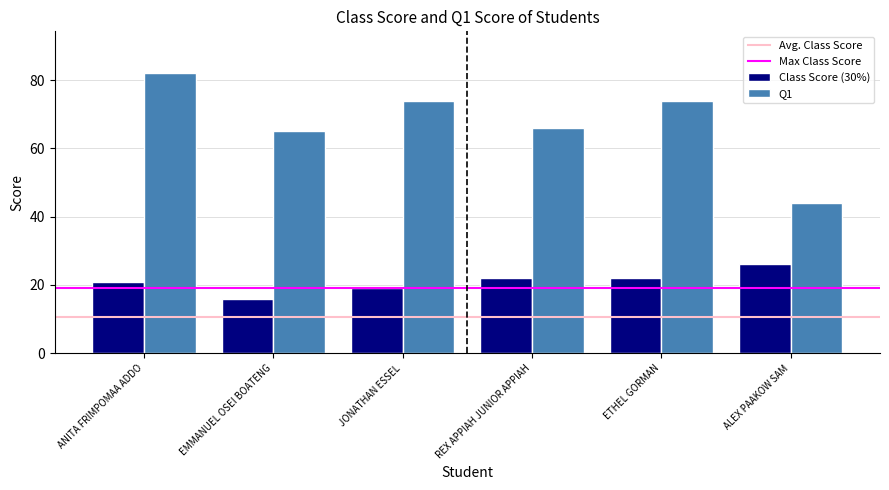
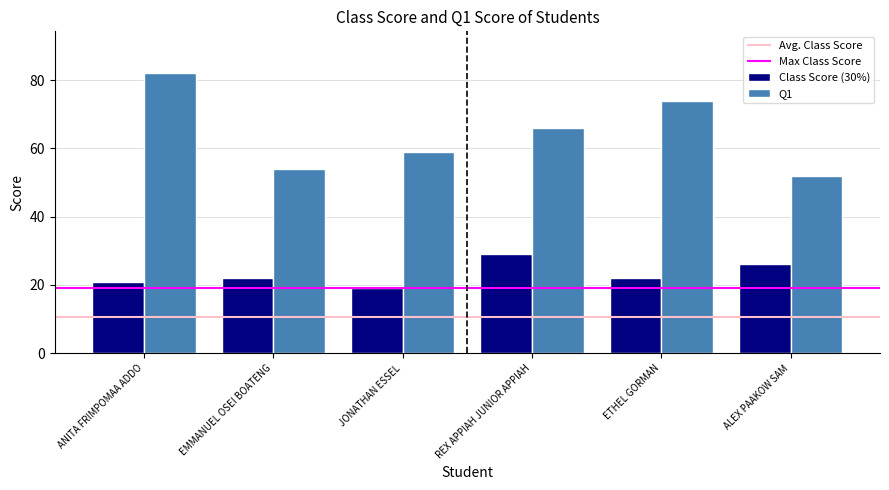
  {
    "Class Score (30%)": {
      "ANITA FRIMPOMAA ADDO": 21,
-     "EMMANUEL OSEI BOATENG": 16,
+     "EMMANUEL OSEI BOATENG": 22,
      "JONATHAN ESSEL": 19,
-     "REX APPIAH JUNIOR APPIAH": 22,
+     "REX APPIAH JUNIOR APPIAH": 29,
      "ETHEL GORMAN": 22,
      "ALEX PAAKOW SAM": 26
    },
    "Q1": {
      "ANITA FRIMPOMAA ADDO": 82,
-     "EMMANUEL OSEI BOATENG": 65,
-     "JONATHAN ESSEL": 74,
+     "EMMANUEL OSEI BOATENG": 54,
+     "JONATHAN ESSEL": 59,
      "REX APPIAH JUNIOR APPIAH": 66,
      "ETHEL GORMAN": 74,
-     "ALEX PAAKOW SAM": 44
+     "ALEX PAAKOW SAM": 52
    }
  }
